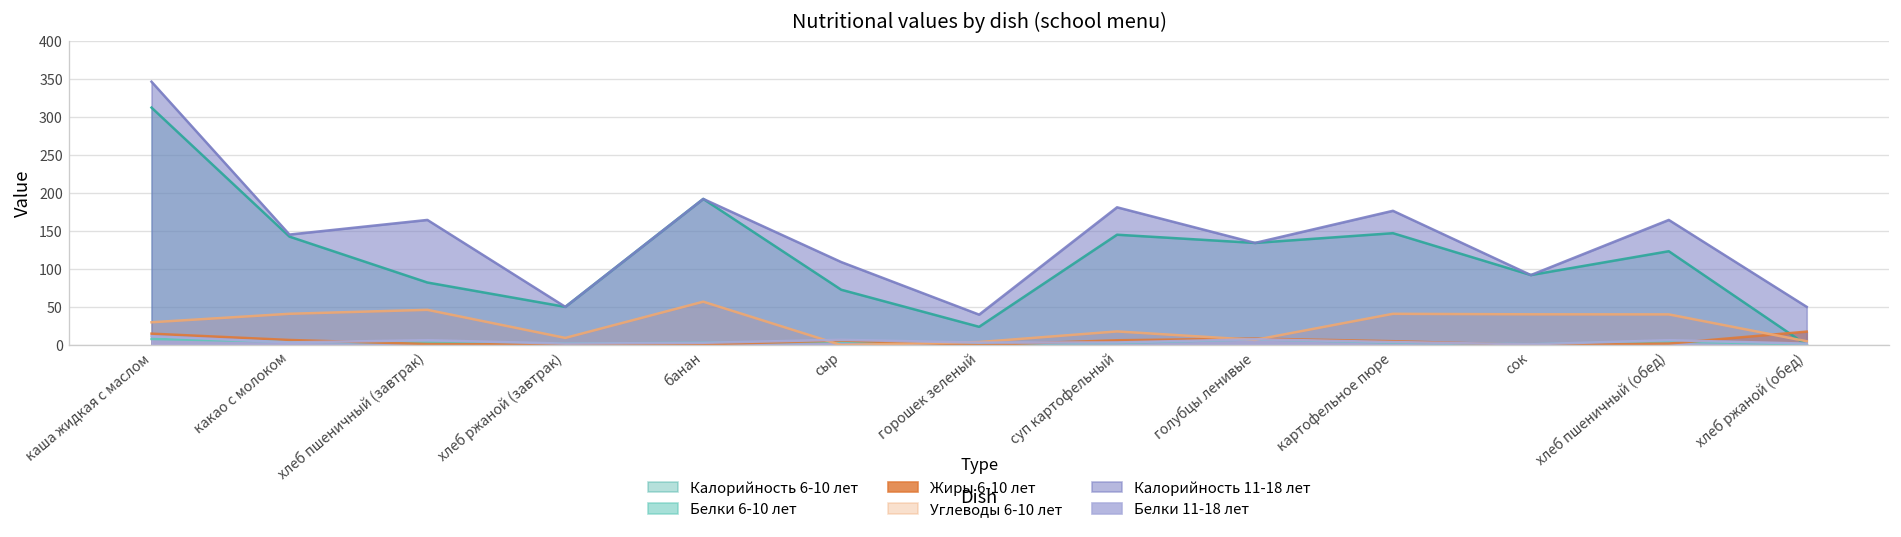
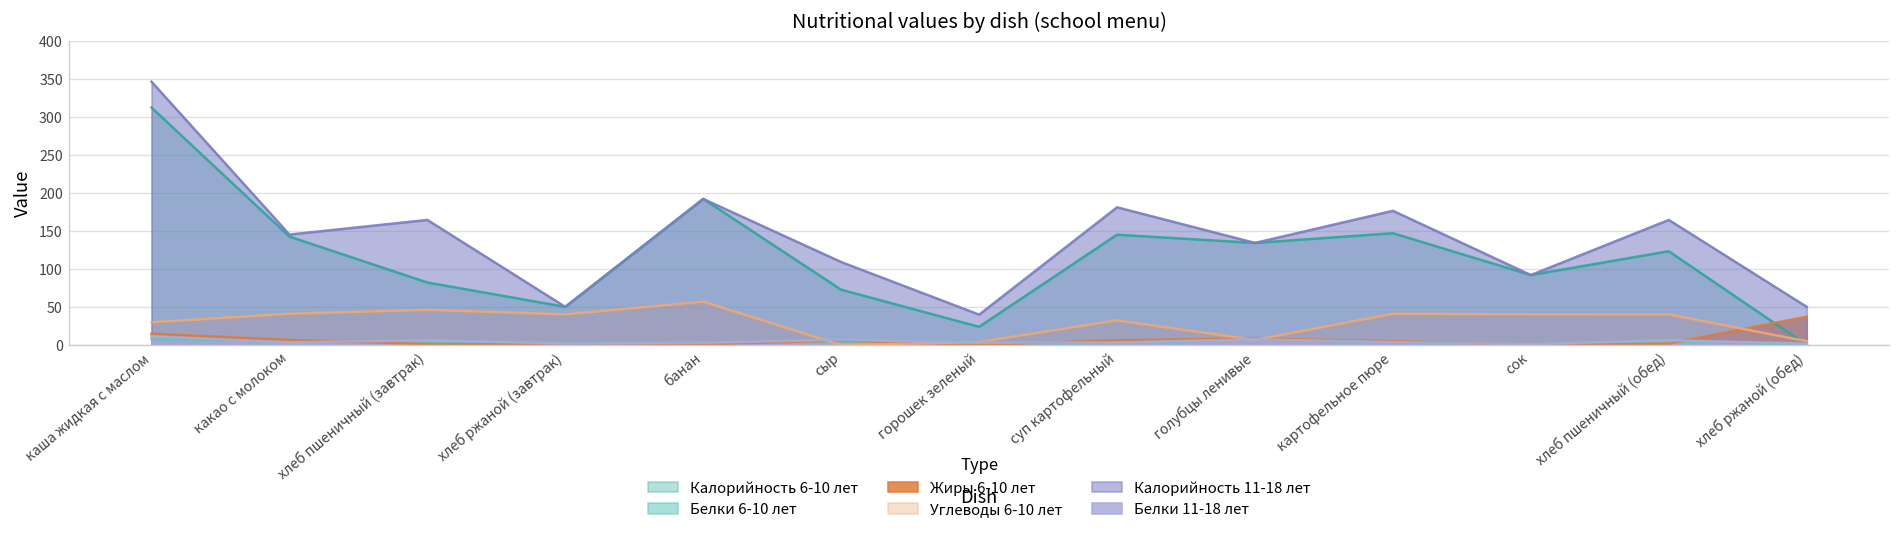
  {
    "Жиры 6-10 лет": {
-     "хлеб ржаной (обед)": 20
+     "хлеб ржаной (обед)": 40
    },
    "Углеводы 6-10 лет": {
      "каша жидкая с маслом": 30,
      "какао с молоком": 40,
      "хлеб пшеничный (завтрак)": 50,
-     "хлеб ржаной (завтрак)": 10,
+     "хлеб ржаной (завтрак)": 40,
      "банан": 60,
      "сыр": 0,
-     "суп картофельный": 20,
+     "суп картофельный": 30,
      "картофельное пюре": 40,
      "сок": 40,
      "хлеб пшеничный (обед)": 40
    }
  }
